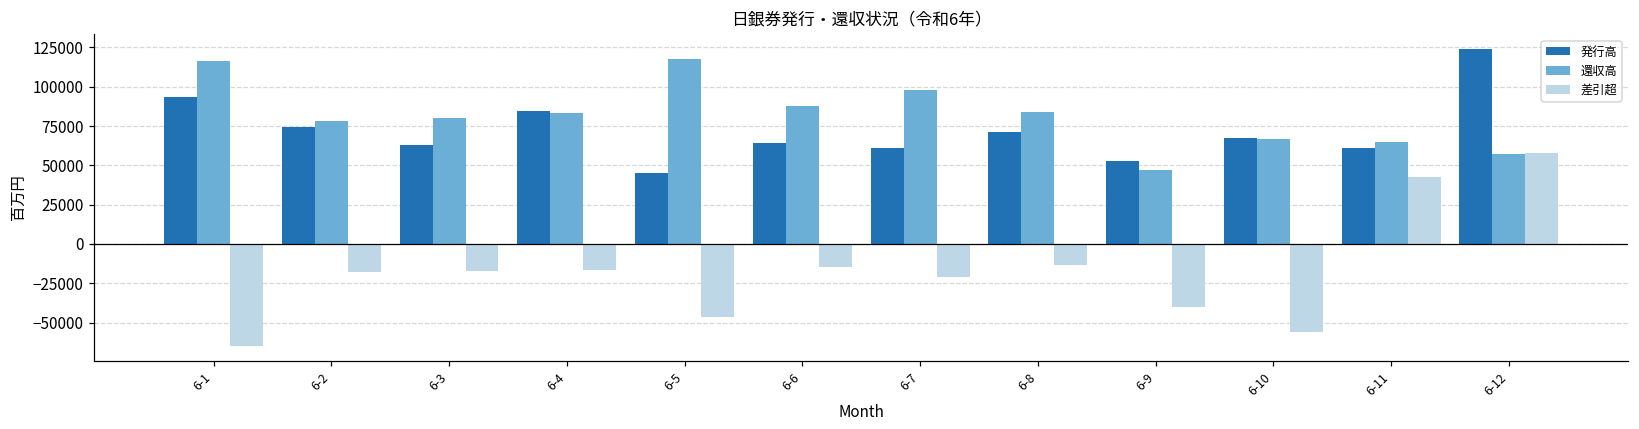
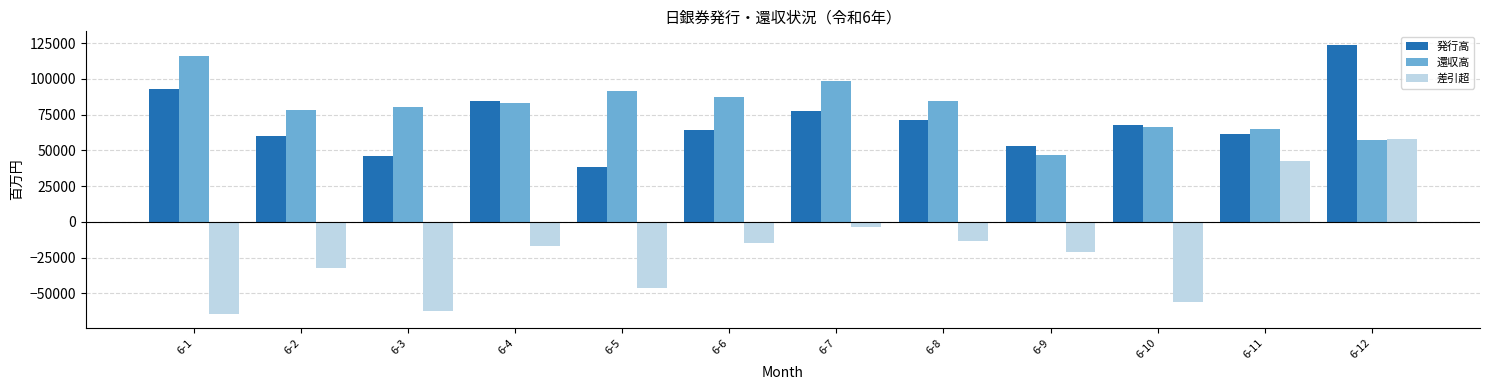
  {
    "発行高": {
      "6-1": 93000,
-     "6-2": 74000,
-     "6-3": 63000,
+     "6-2": 60000,
+     "6-3": 46000,
      "6-4": 85000,
-     "6-5": 45000,
+     "6-5": 38000,
      "6-6": 64000,
-     "6-7": 61000,
+     "6-7": 77000,
      "6-8": 71000,
      "6-9": 53000,
      "6-10": 67000,
      "6-11": 61000,
      "6-12": 124000
    },
    "還収高": {
      "6-1": 116000,
      "6-2": 78000,
      "6-3": 80000,
      "6-4": 83000,
-     "6-5": 118000,
+     "6-5": 91000,
      "6-6": 88000,
      "6-7": 98000,
      "6-8": 84000,
      "6-9": 47000,
      "6-10": 67000,
      "6-11": 65000,
      "6-12": 58000
    },
    "差引超": {
      "6-1": -65000,
-     "6-2": -18000,
-     "6-3": -17000,
+     "6-2": -32000,
+     "6-3": -62000,
      "6-4": -17000,
      "6-5": -46000,
      "6-6": -15000,
-     "6-7": -21000,
+     "6-7": -4000,
      "6-8": -13000,
-     "6-9": -40000,
+     "6-9": -21000,
      "6-10": -56000,
      "6-11": 43000,
      "6-12": 58000
    }
  }
